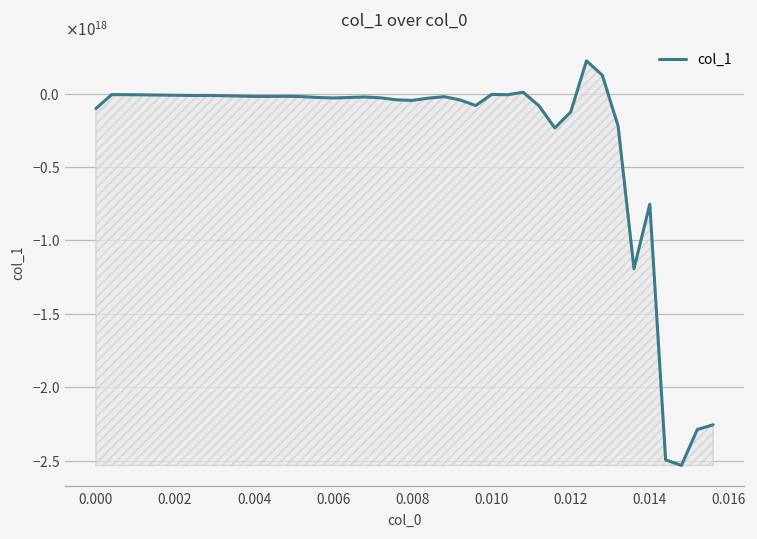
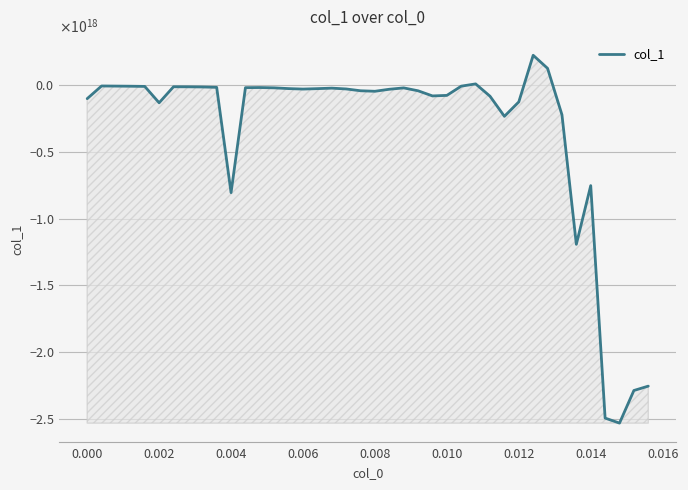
  {
    "0.000": -100000000000000000,
-   "0.002": -10000000000000000,
-   "0.004": -20000000000000000,
+   "0.002": -130000000000000000,
+   "0.004": -810000000000000000,
    "0.006": -30000000000000000,
    "0.008": -50000000000000000,
-   "0.010": -10000000000000000,
+   "0.010": -80000000000000000,
    "0.012": -130000000000000000,
    "0.014": -750000000000000000
  }
